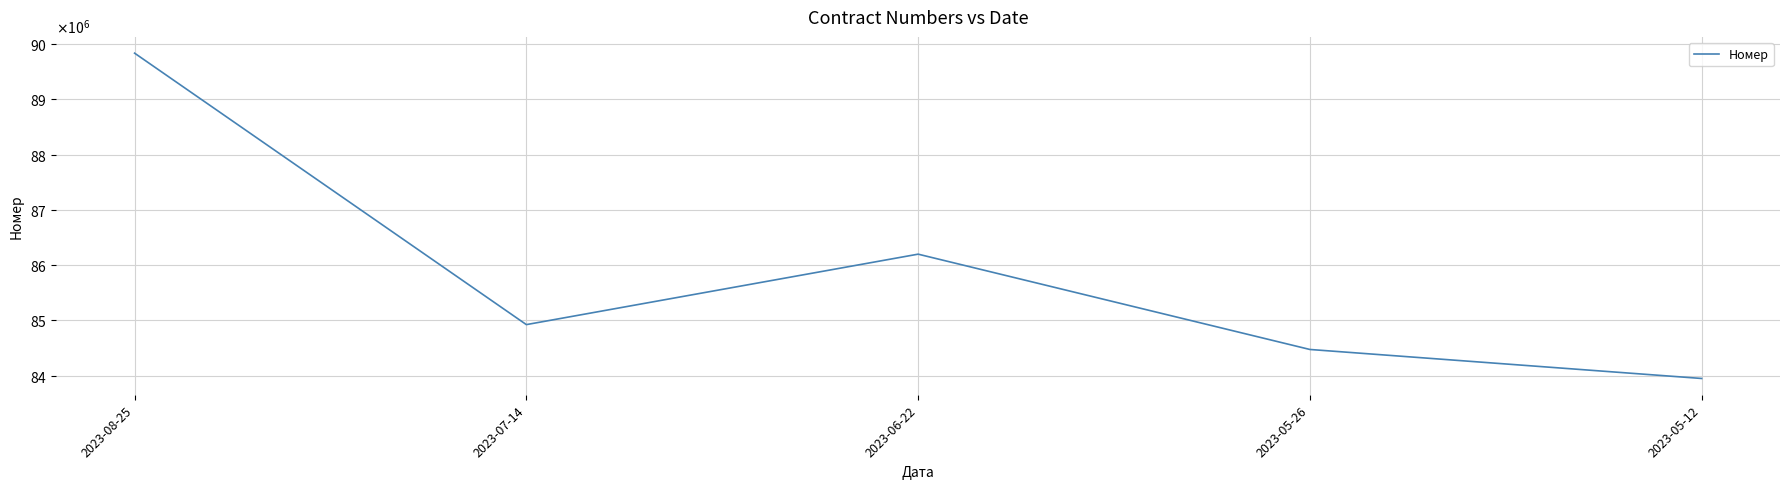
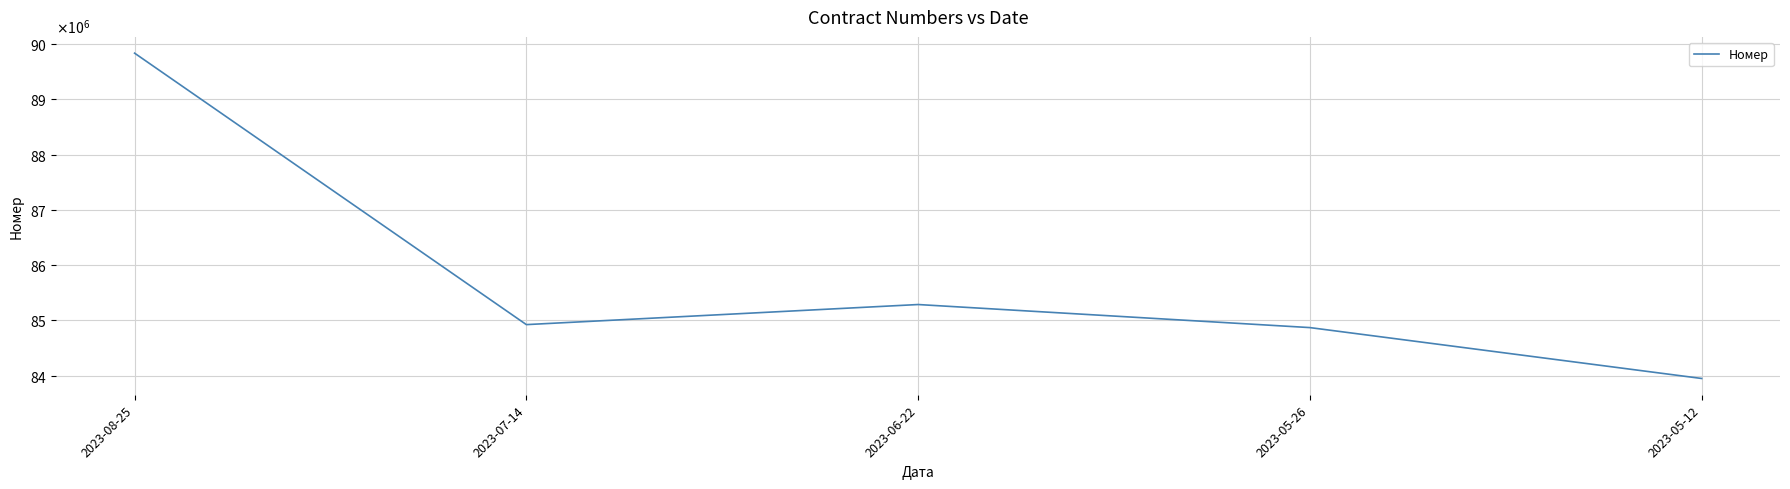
  {
    "2023-08-25": 89800000,
    "2023-07-14": 84900000,
-   "2023-06-22": 86200000,
-   "2023-05-26": 84500000,
+   "2023-06-22": 85300000,
+   "2023-05-26": 84900000,
    "2023-05-12": 83900000
  }
